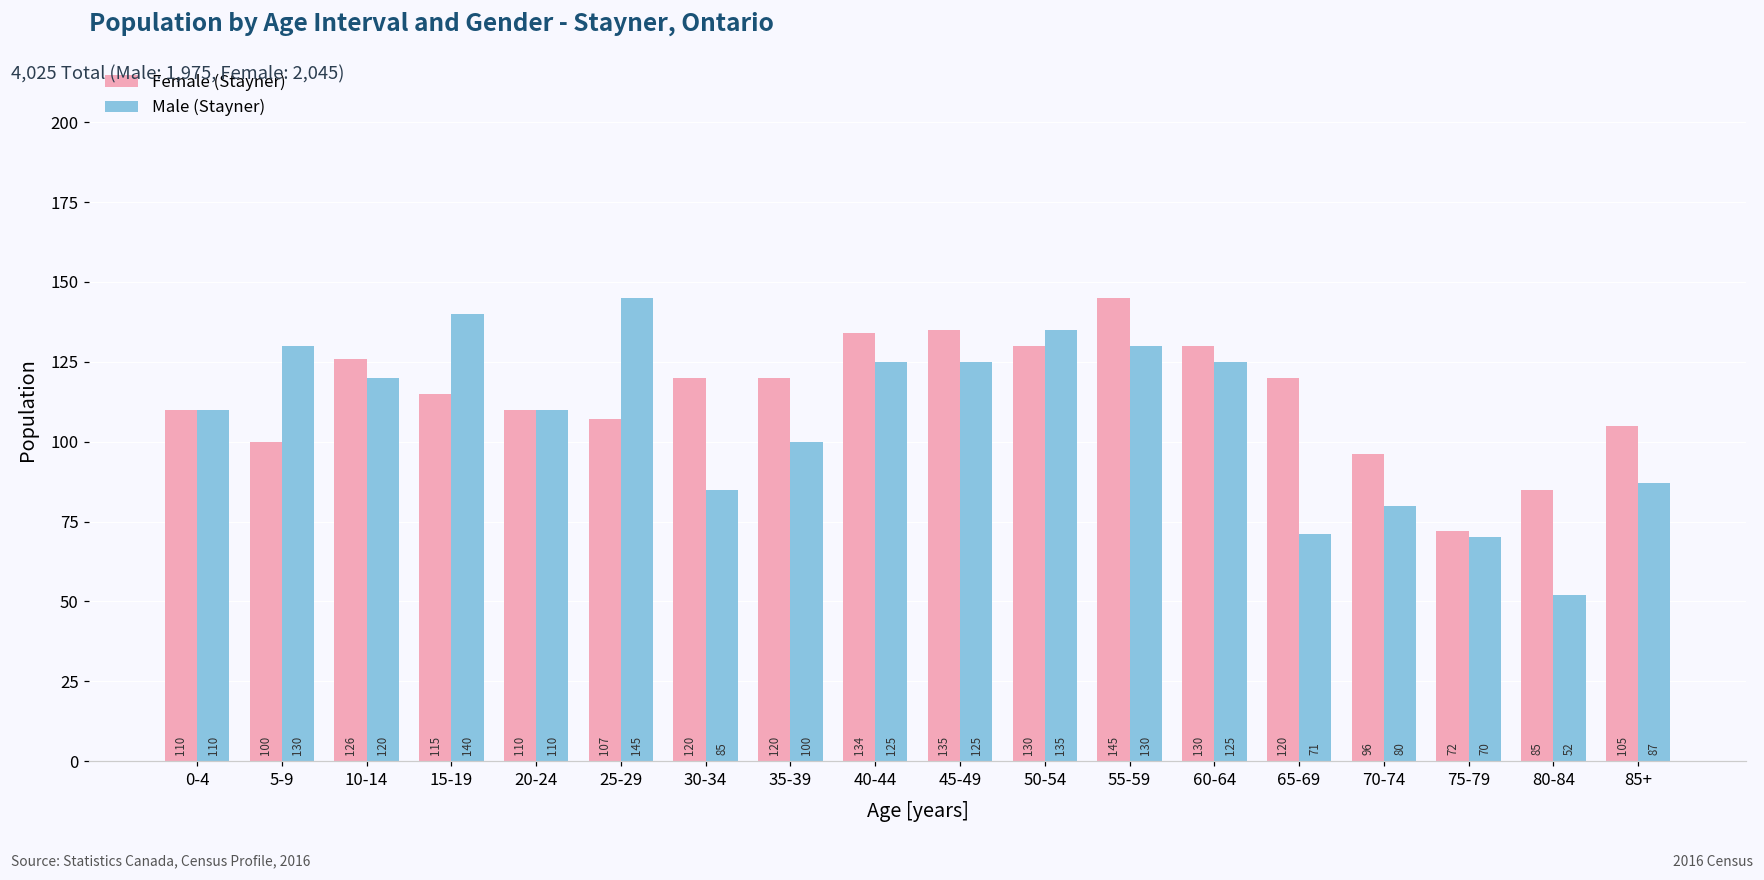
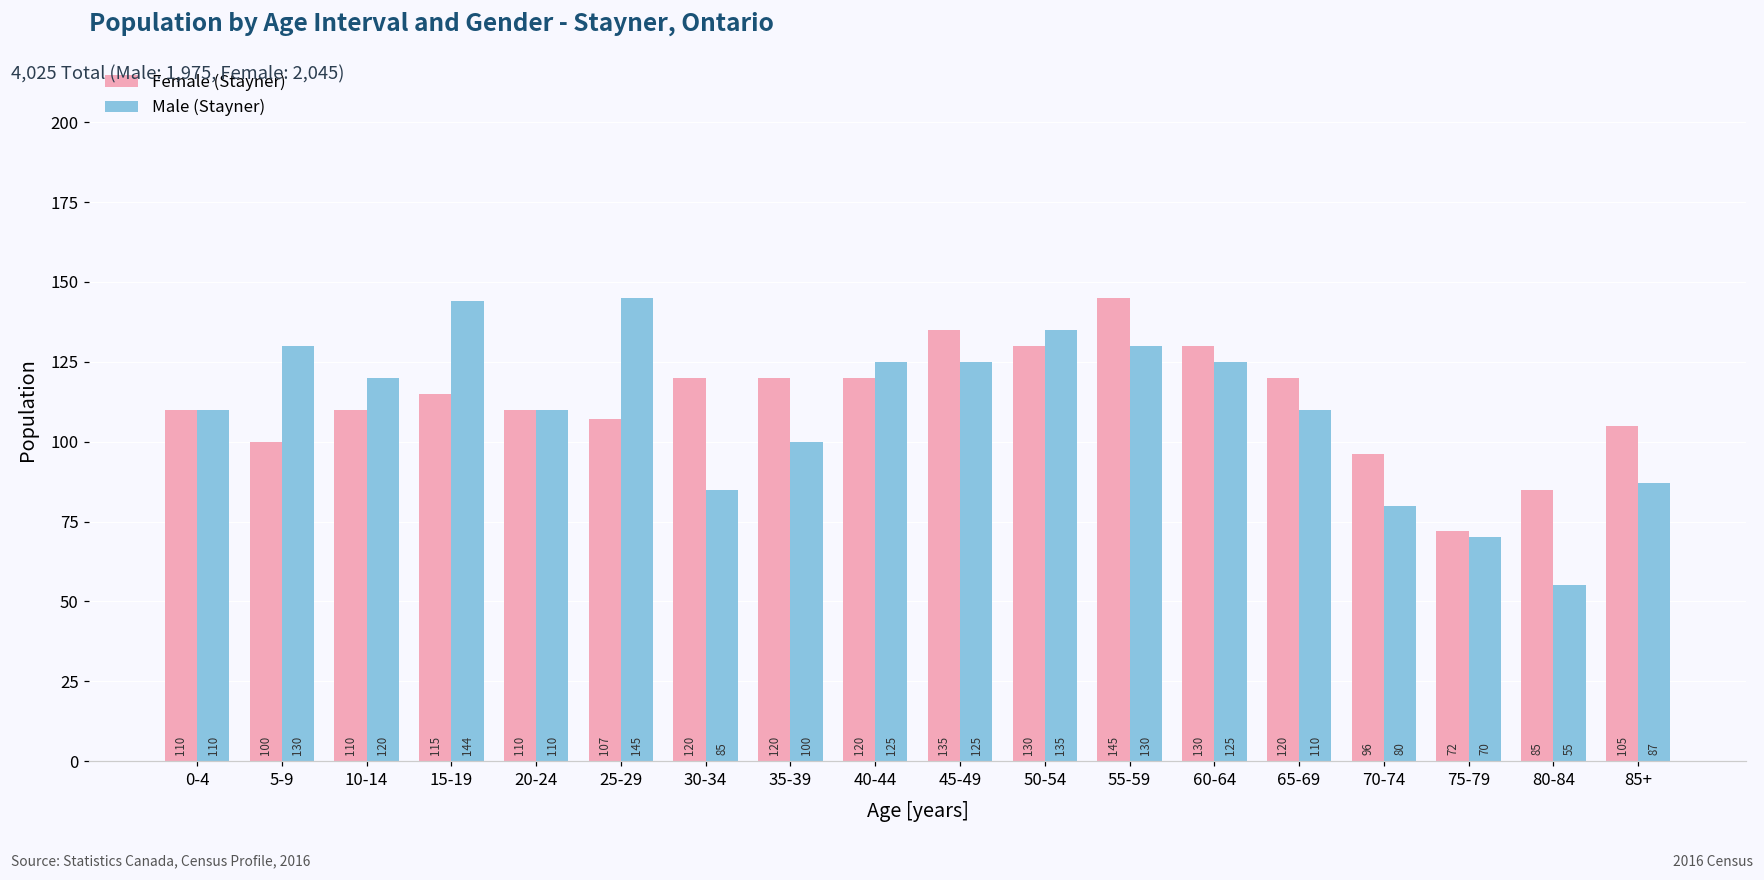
  {
    "Female (Stayner)": {
      "0-4": 110,
      "5-9": 100,
-     "10-14": 126,
+     "10-14": 110,
      "15-19": 115,
      "20-24": 110,
      "25-29": 107,
      "30-34": 120,
      "35-39": 120,
-     "40-44": 134,
+     "40-44": 120,
      "45-49": 135,
      "50-54": 130,
      "55-59": 145,
      "60-64": 130,
      "65-69": 120,
      "70-74": 96,
      "75-79": 72,
      "80-84": 85,
      "85+": 105
    },
    "Male (Stayner)": {
      "0-4": 110,
      "5-9": 130,
      "10-14": 120,
-     "15-19": 140,
+     "15-19": 144,
      "20-24": 110,
      "25-29": 145,
      "30-34": 85,
      "35-39": 100,
      "40-44": 125,
      "45-49": 125,
      "50-54": 135,
      "55-59": 130,
      "60-64": 125,
-     "65-69": 71,
+     "65-69": 110,
      "70-74": 80,
      "75-79": 70,
-     "80-84": 52,
+     "80-84": 55,
      "85+": 87
    }
  }
